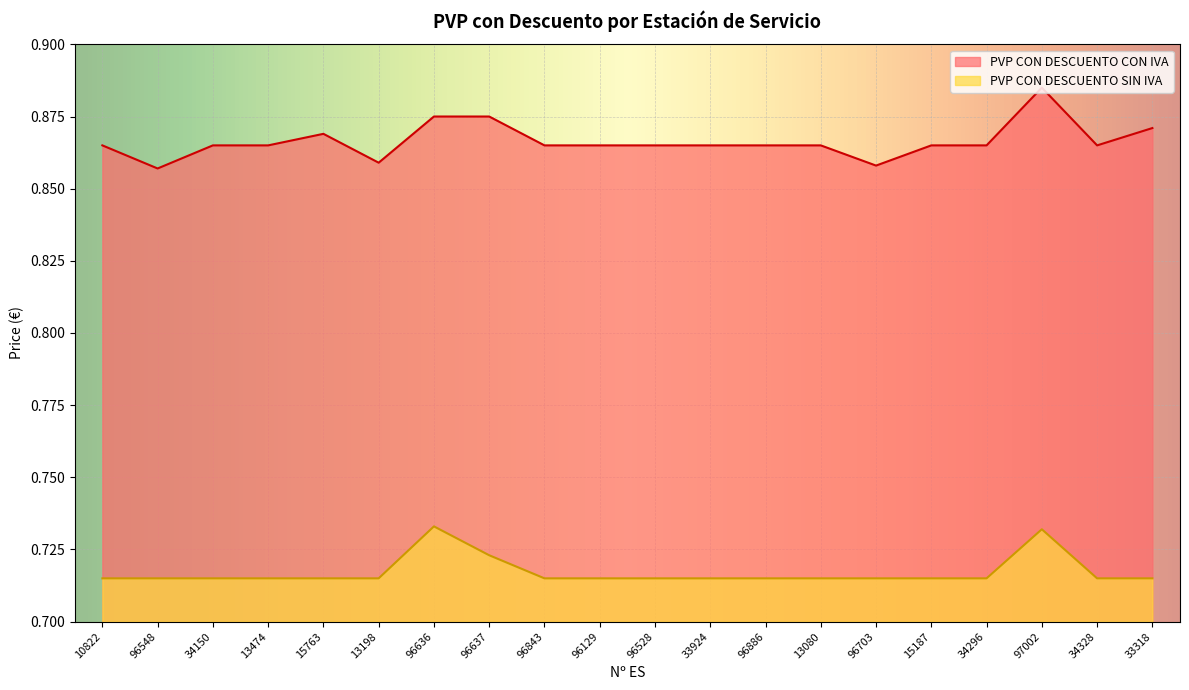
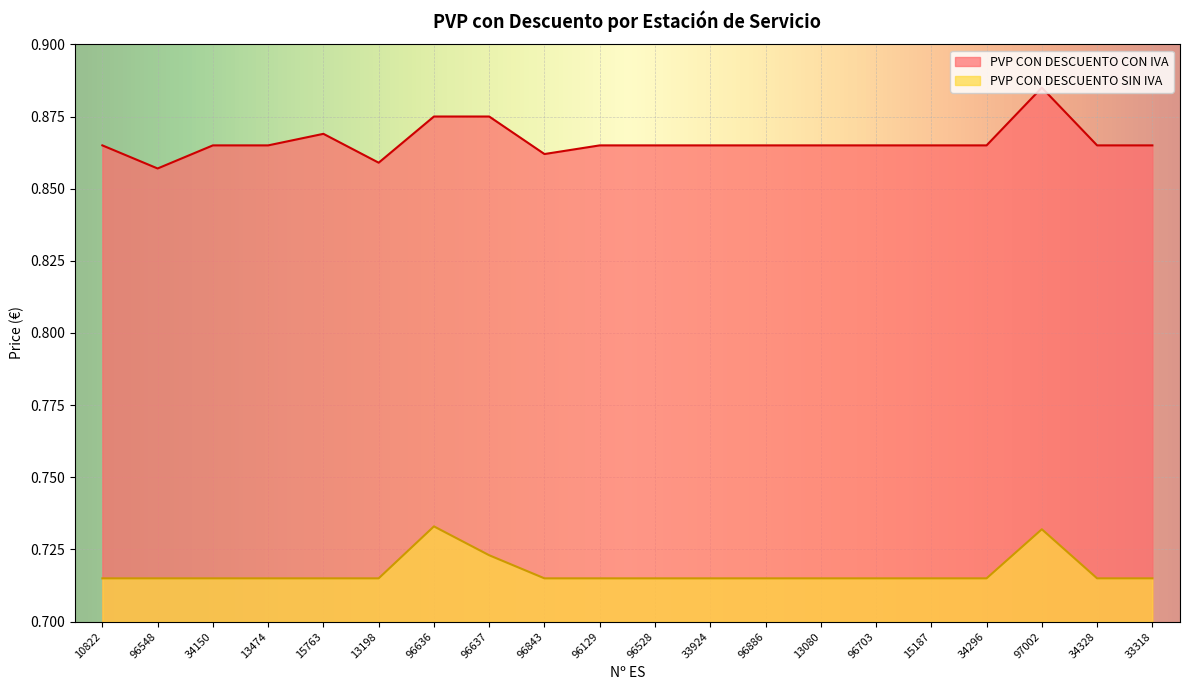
  {
    "PVP CON DESCUENTO CON IVA": {
      "10822": 0.865,
      "96548": 0.857,
      "34150": 0.865,
      "13474": 0.865,
      "15763": 0.869,
      "13198": 0.859,
      "96636": 0.875,
      "96637": 0.875,
-     "96843": 0.865,
+     "96843": 0.862,
      "96129": 0.865,
      "96528": 0.865,
      "33924": 0.865,
      "96886": 0.865,
      "13080": 0.865,
-     "96703": 0.858,
+     "96703": 0.865,
      "15187": 0.865,
      "34296": 0.865,
      "34328": 0.865,
-     "33318": 0.871
+     "33318": 0.865
    },
    "PVP CON DESCUENTO SIN IVA": {
      "10822": 0.715,
      "96548": 0.715,
      "34150": 0.715,
      "13474": 0.715,
      "15763": 0.715,
      "13198": 0.715,
      "96636": 0.733,
      "96637": 0.723,
      "96843": 0.715,
      "96129": 0.715,
      "96528": 0.715,
      "33924": 0.715,
      "96886": 0.715,
      "13080": 0.715,
      "96703": 0.715,
      "15187": 0.715,
      "34296": 0.715,
      "97002": 0.732,
      "34328": 0.715,
      "33318": 0.715
    }
  }
